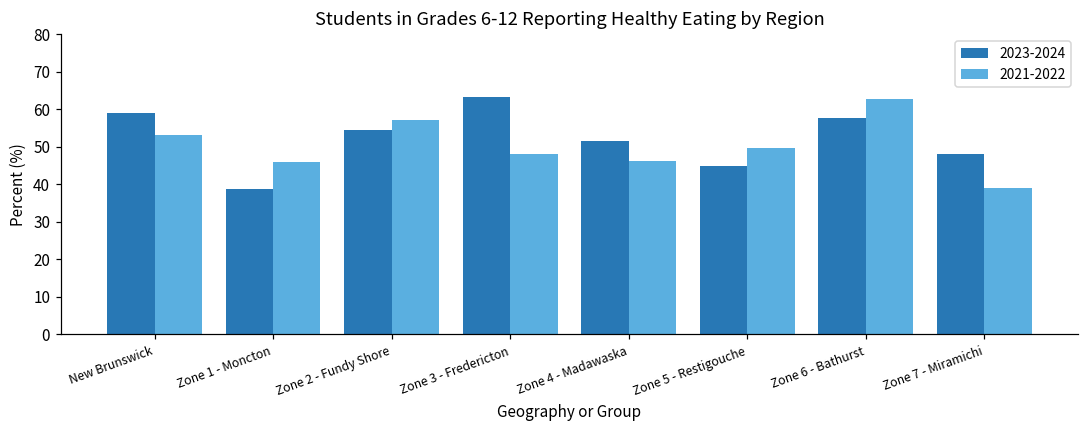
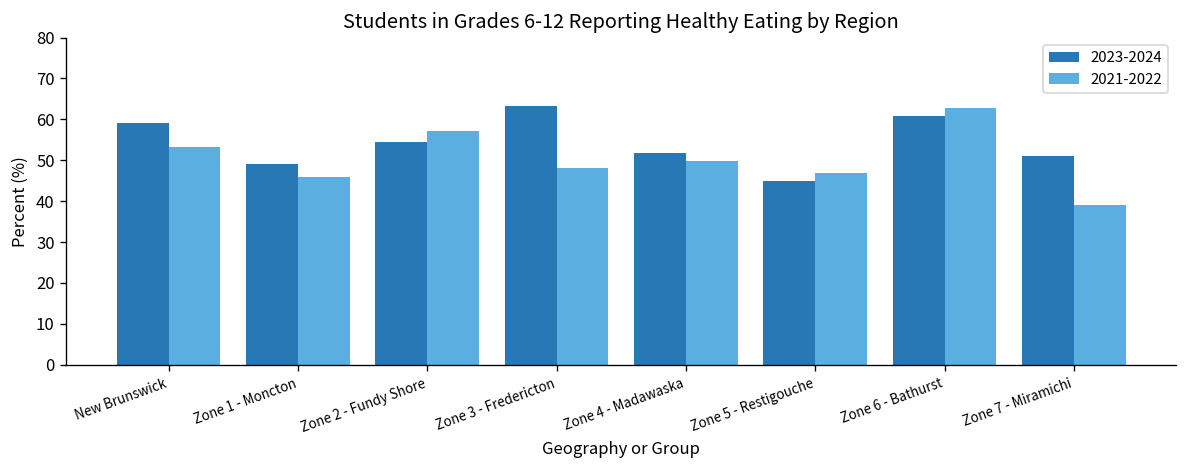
  {
    "2023-2024": {
      "New Brunswick": 59,
-     "Zone 1 - Moncton": 39,
+     "Zone 1 - Moncton": 49,
      "Zone 2 - Fundy Shore": 55,
      "Zone 3 - Fredericton": 63,
      "Zone 4 - Madawaska": 52,
      "Zone 5 - Restigouche": 45,
-     "Zone 6 - Bathurst": 58,
-     "Zone 7 - Miramichi": 48
+     "Zone 6 - Bathurst": 61,
+     "Zone 7 - Miramichi": 51
    },
    "2021-2022": {
      "New Brunswick": 53,
      "Zone 1 - Moncton": 46,
      "Zone 2 - Fundy Shore": 57,
      "Zone 3 - Fredericton": 48,
-     "Zone 4 - Madawaska": 46,
-     "Zone 5 - Restigouche": 50,
+     "Zone 4 - Madawaska": 50,
+     "Zone 5 - Restigouche": 47,
      "Zone 6 - Bathurst": 63,
      "Zone 7 - Miramichi": 39
    }
  }
